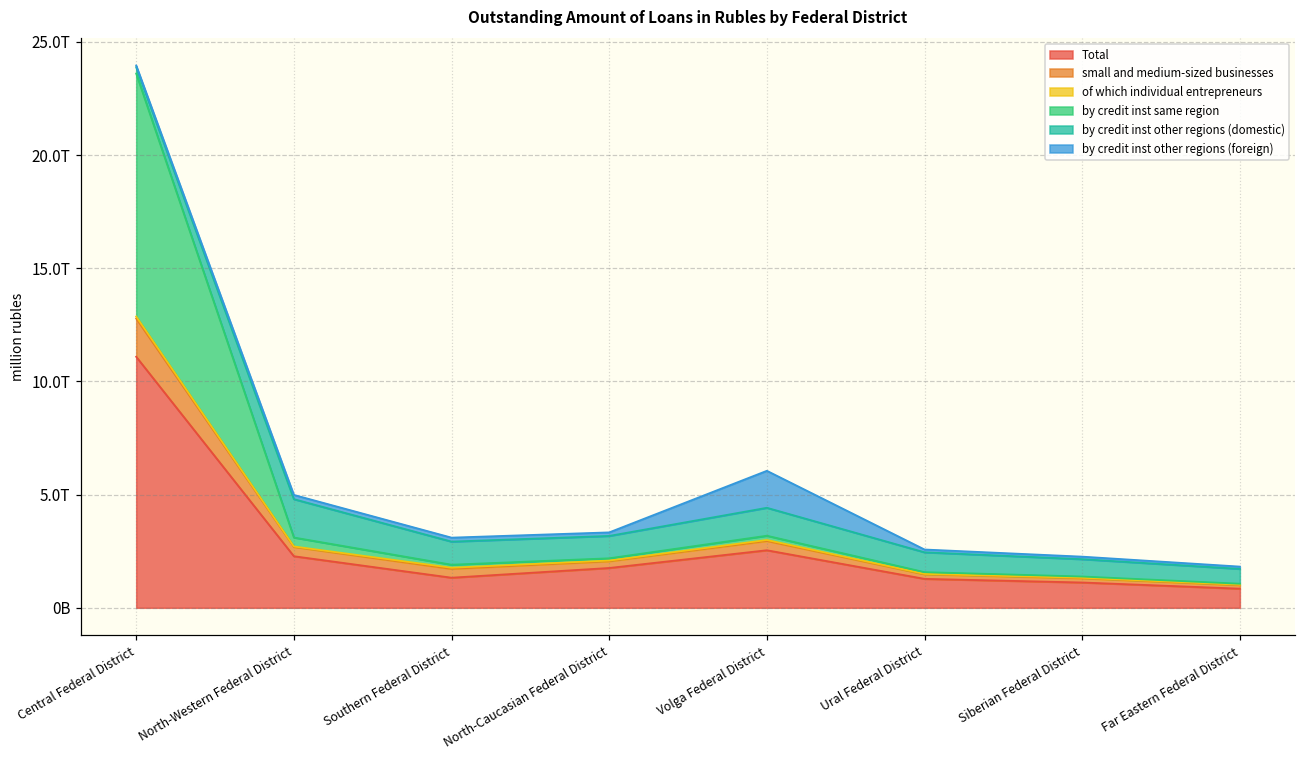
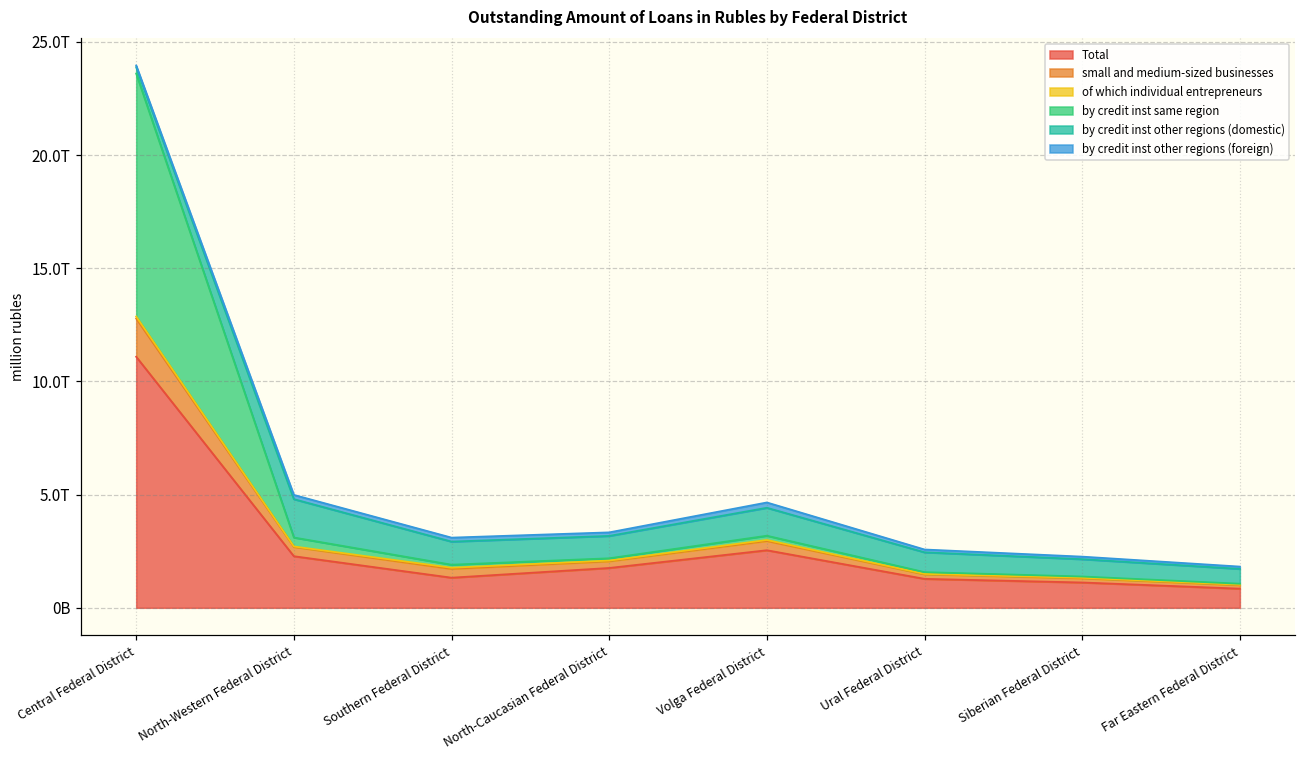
  {
    "by credit inst other regions (foreign)": {
      "North-Western Federal District": "0.2T",
      "Southern Federal District": "0.2T",
      "North-Caucasian Federal District": "0.2T",
-     "Volga Federal District": "1.6T"
+     "Volga Federal District": "0.2T"
    }
  }
